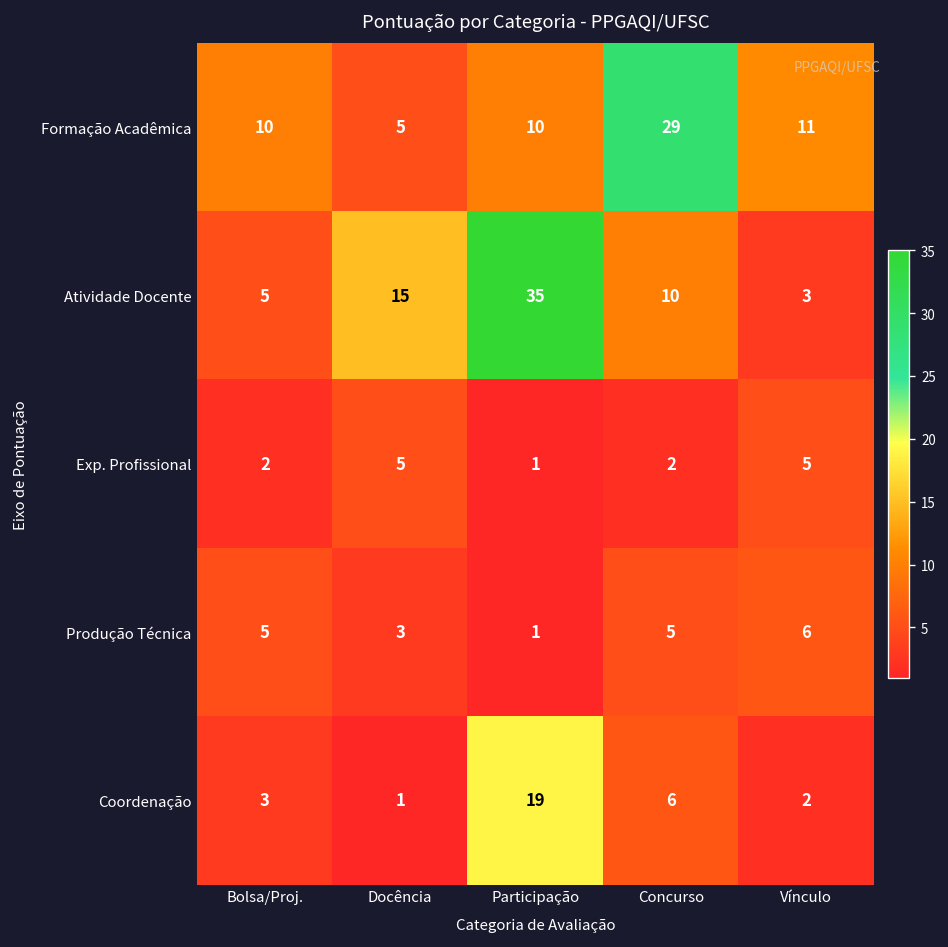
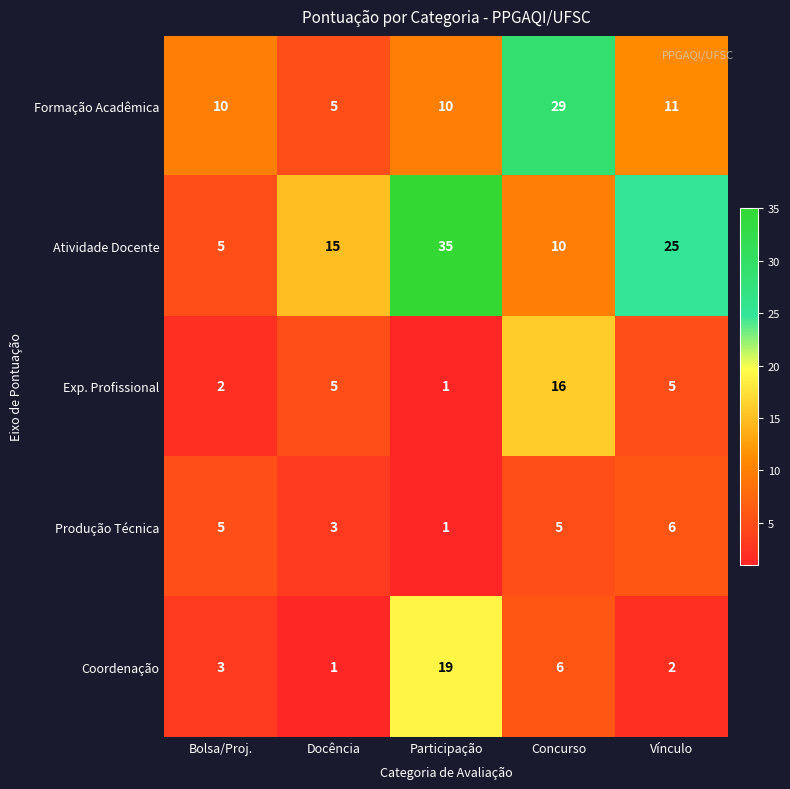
  {
    "Formação Acadêmica": {
      "Bolsa/Proj.": 10,
      "Docência": 5,
      "Participação": 10,
      "Concurso": 29
    },
    "Atividade Docente": {
      "Bolsa/Proj.": 5,
      "Docência": 15,
      "Participação": 35,
      "Concurso": 10,
-     "Vínculo": 3
+     "Vínculo": 25
    },
    "Exp. Profissional": {
      "Bolsa/Proj.": 2,
      "Docência": 5,
      "Participação": 1,
-     "Concurso": 2,
+     "Concurso": 16,
      "Vínculo": 5
    },
    "Produção Técnica": {
      "Bolsa/Proj.": 5,
      "Docência": 3,
      "Participação": 1,
      "Concurso": 5,
      "Vínculo": 6
    },
    "Coordenação": {
      "Bolsa/Proj.": 3,
      "Docência": 1,
      "Participação": 19,
      "Concurso": 6,
      "Vínculo": 2
    }
  }
